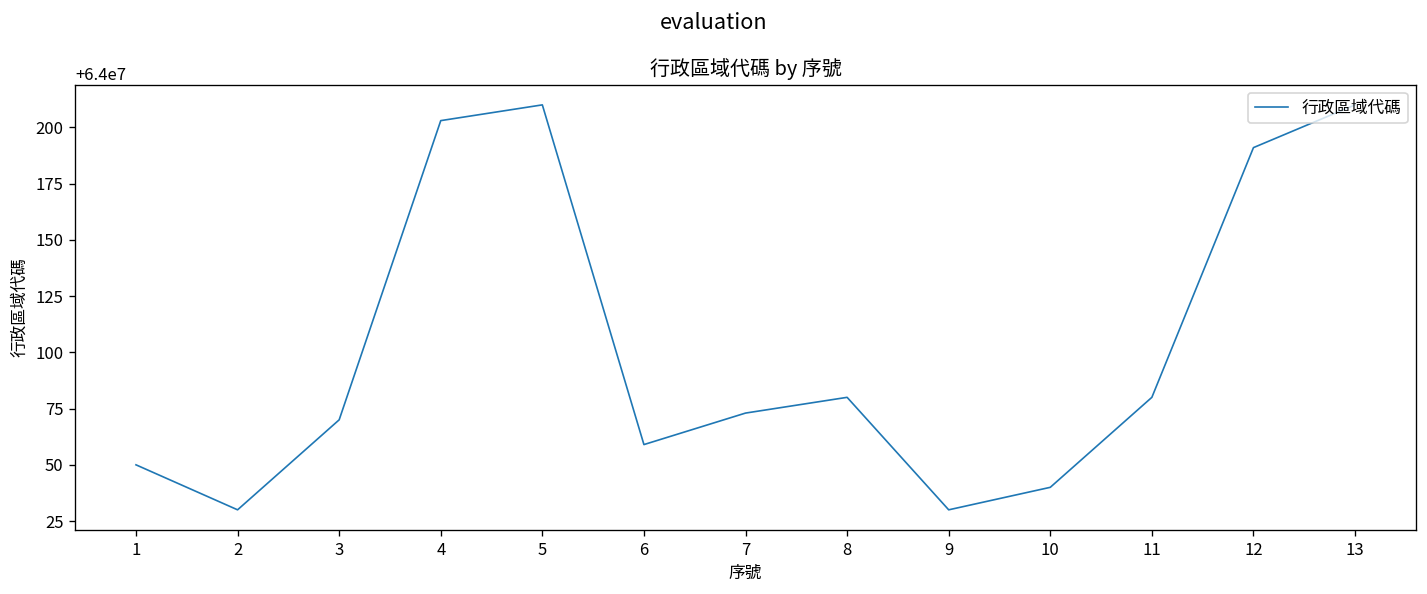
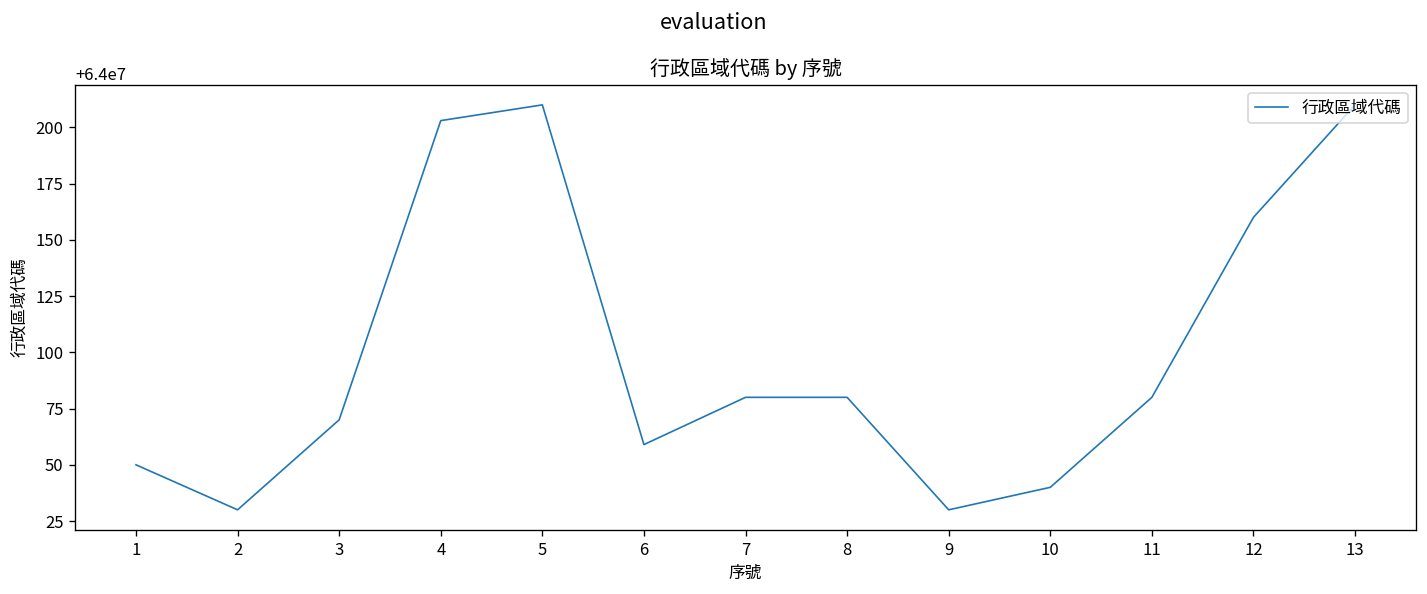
  {
    "1": 64000050,
    "2": 64000030,
    "3": 64000070,
    "4": 64000203,
    "5": 64000210,
    "6": 64000059,
-   "7": 64000073,
+   "7": 64000080,
    "8": 64000080,
    "9": 64000030,
    "10": 64000040,
    "11": 64000080,
-   "12": 64000191
+   "12": 64000160
  }
